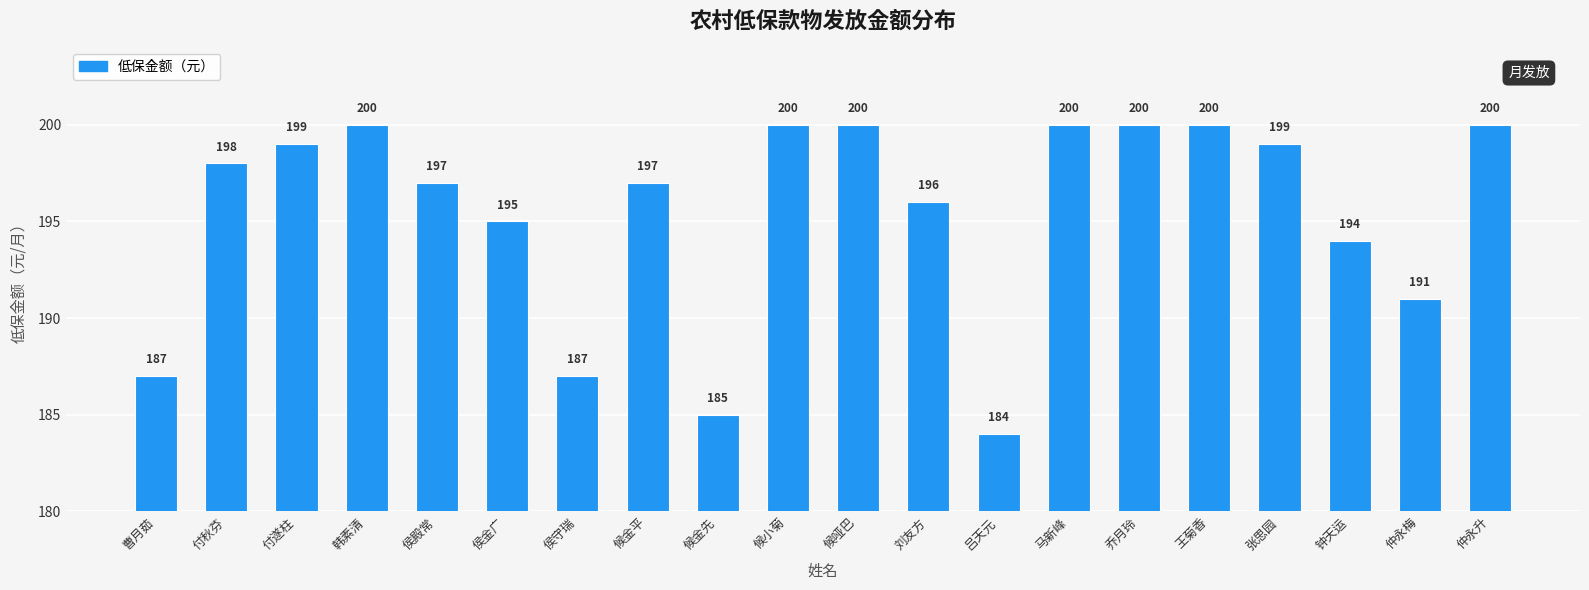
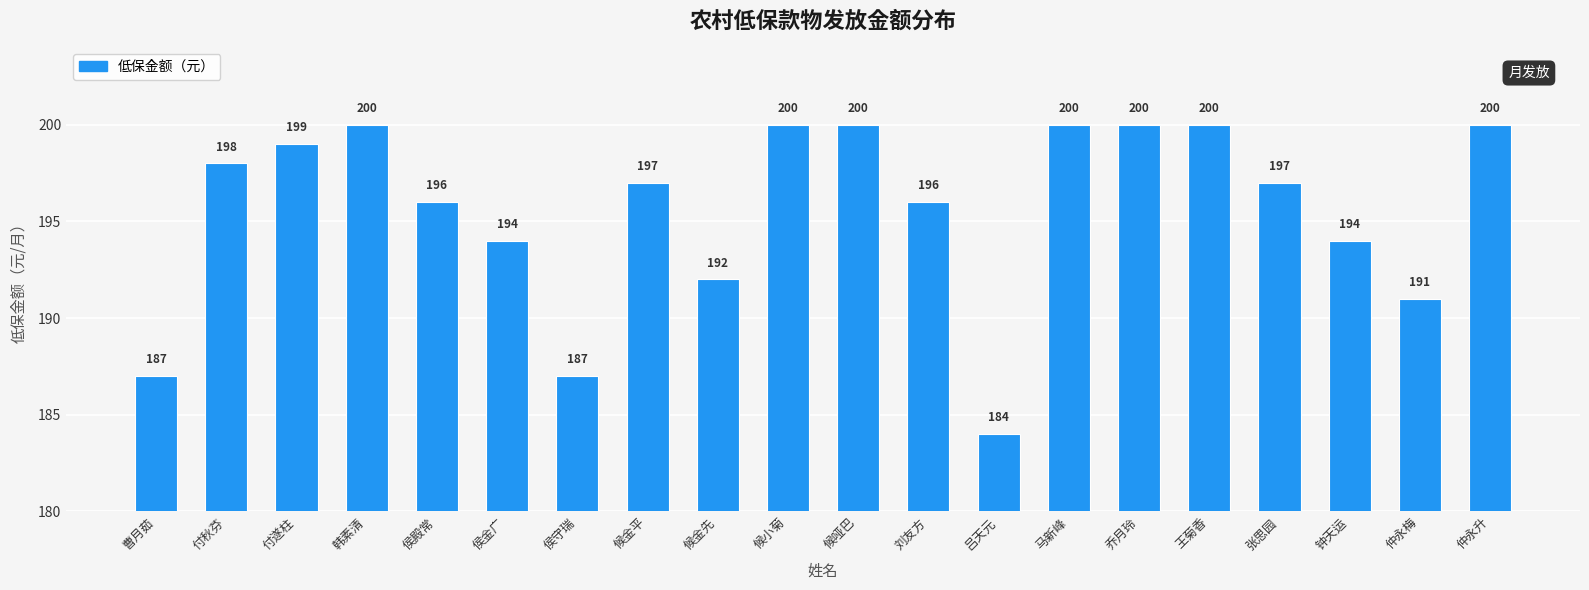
  {
    "曹月茹": 187,
    "付秋芬": 198,
    "付遂柱": 199,
    "韩素清": 200,
-   "侯殿常": 197,
-   "侯金广": 195,
+   "侯殿常": 196,
+   "侯金广": 194,
    "侯守瑞": 187,
    "候金平": 197,
-   "候金先": 185,
+   "候金先": 192,
    "候小菊": 200,
    "候哑巴": 200,
    "刘友方": 196,
    "吕天元": 184,
    "马新峰": 200,
    "乔月玲": 200,
    "王菊香": 200,
-   "张思园": 199,
+   "张思园": 197,
    "钟天运": 194,
    "仲永梅": 191,
    "仲永升": 200
  }
